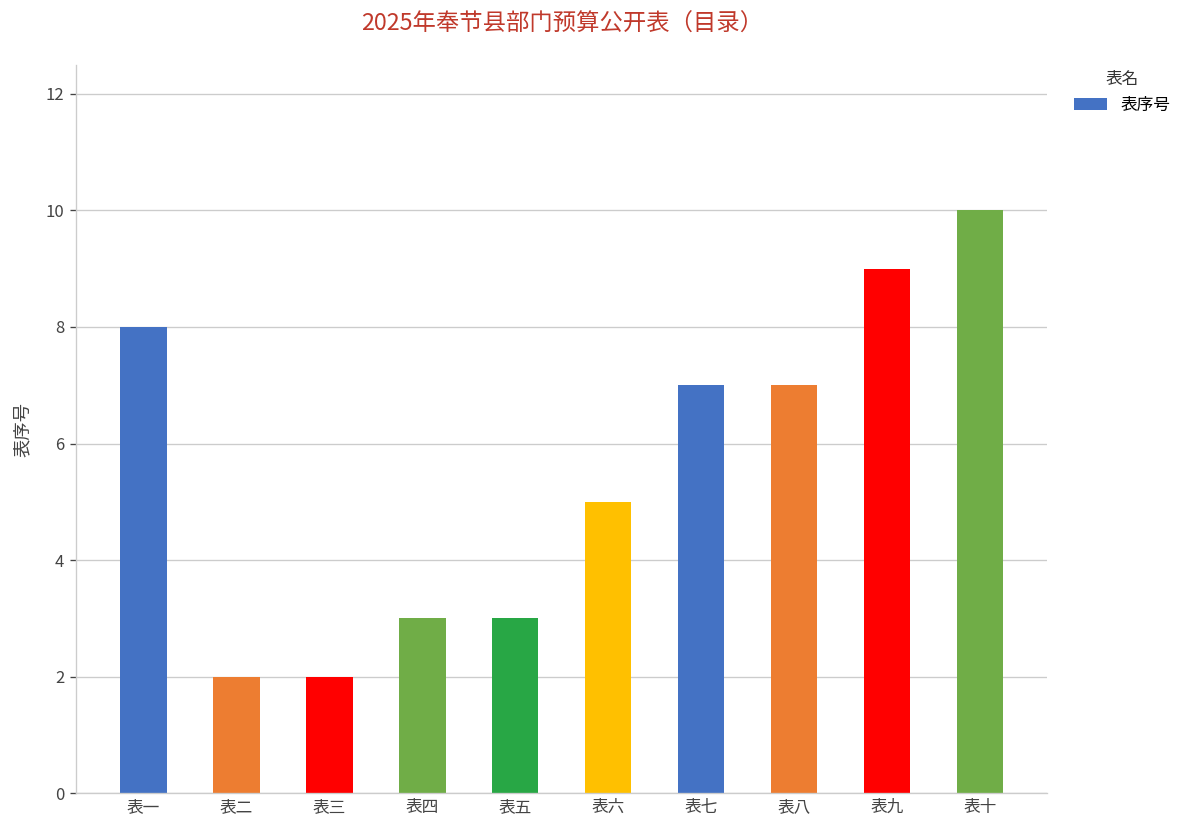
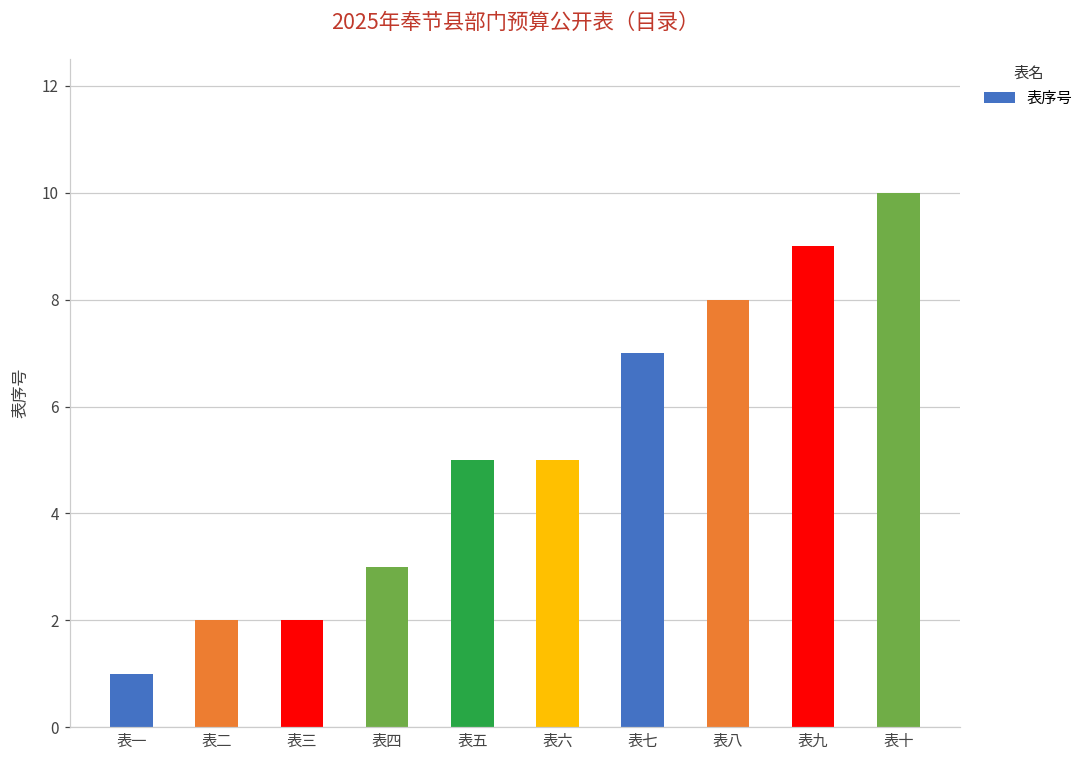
  {
-   "表一": 8,
+   "表一": 1,
    "表二": 2,
    "表三": 2,
    "表四": 3,
-   "表五": 3,
+   "表五": 5,
    "表六": 5,
    "表七": 7,
-   "表八": 7,
+   "表八": 8,
    "表九": 9,
    "表十": 10
  }
